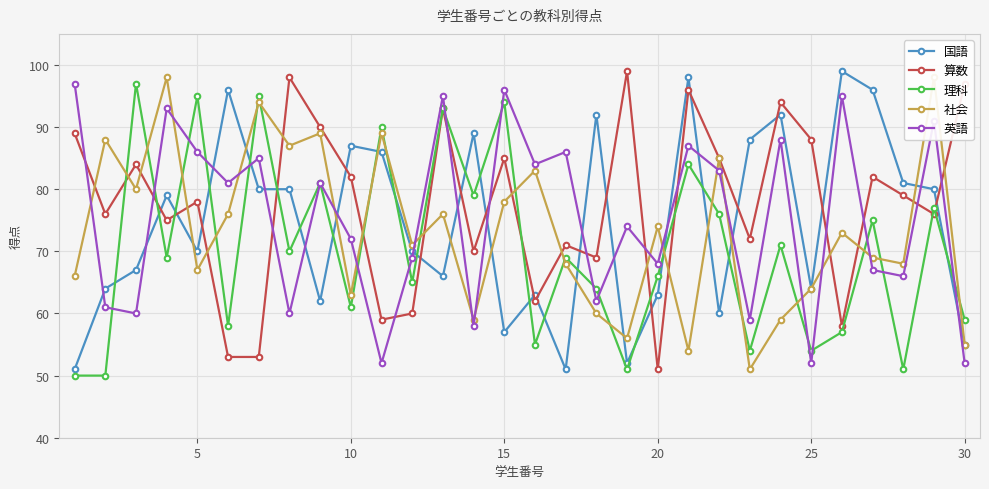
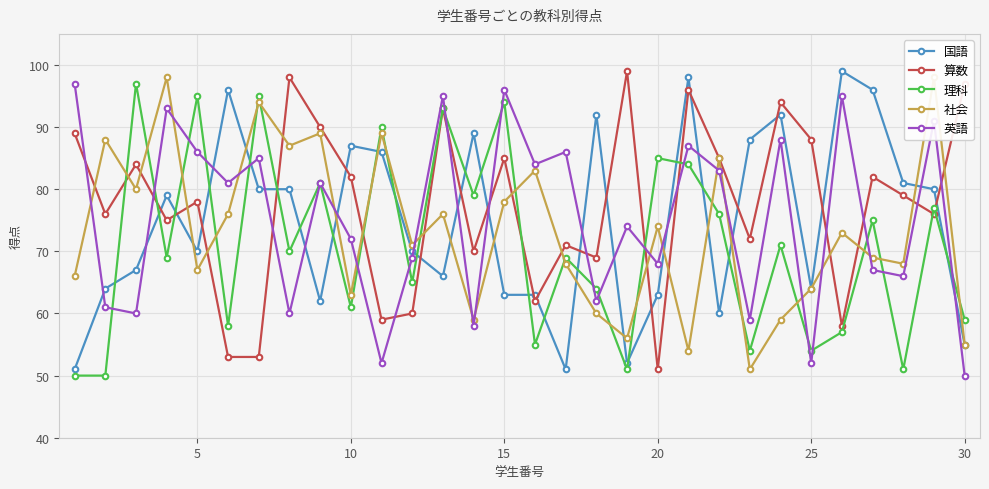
  {
    "国語": {
      "5": 70,
      "10": 87,
-     "15": 57,
+     "15": 63,
      "20": 63
    },
    "算数": {
      "5": 78,
      "10": 82,
      "15": 85,
      "20": 51,
      "25": 88
    },
    "理科": {
      "5": 95,
      "10": 61,
      "15": 94,
-     "20": 66,
+     "20": 85,
      "25": 54,
      "30": 59
    },
    "社会": {
      "5": 67,
      "10": 63,
      "15": 78,
      "20": 74
    },
    "英語": {
      "5": 86,
      "10": 72,
      "15": 96,
      "20": 68,
      "25": 52,
-     "30": 52
+     "30": 50
    }
  }
